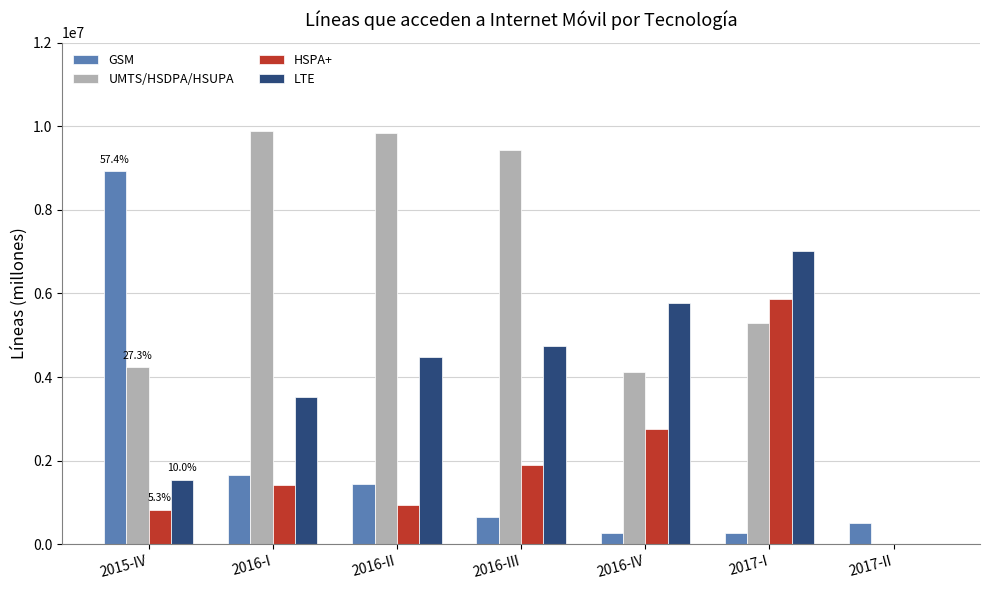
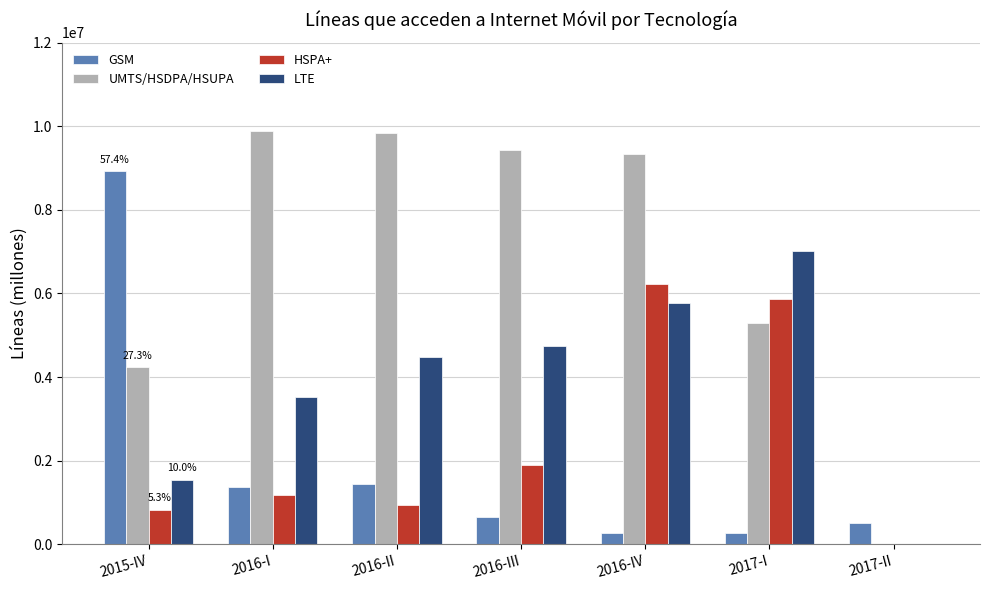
  {
    "GSM": {
-     "2016-I": 1700000,
+     "2016-I": 1400000,
      "2016-II": 1400000,
      "2016-III": 700000,
      "2016-IV": 300000,
      "2017-I": 300000,
      "2017-II": 500000
    },
    "UMTS/HSDPA/HSUPA": {
      "2016-I": 9900000,
      "2016-II": 9800000,
      "2016-III": 9400000,
-     "2016-IV": 4100000,
+     "2016-IV": 9300000,
      "2017-I": 5300000,
      "2017-II": 0
    },
    "HSPA+": {
-     "2016-I": 1400000,
+     "2016-I": 1200000,
      "2016-II": 900000,
      "2016-III": 1900000,
-     "2016-IV": 2800000,
+     "2016-IV": 6200000,
      "2017-I": 5900000,
      "2017-II": 0
    },
    "LTE": {
      "2016-I": 3500000,
      "2016-II": 4500000,
      "2016-III": 4700000,
      "2016-IV": 5800000,
      "2017-I": 7000000,
      "2017-II": 0
    }
  }
